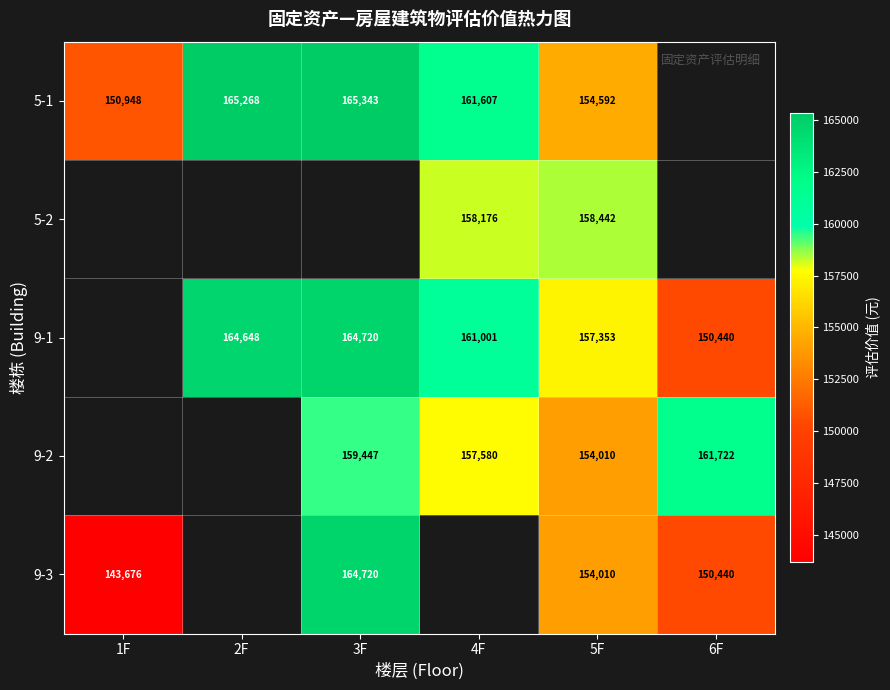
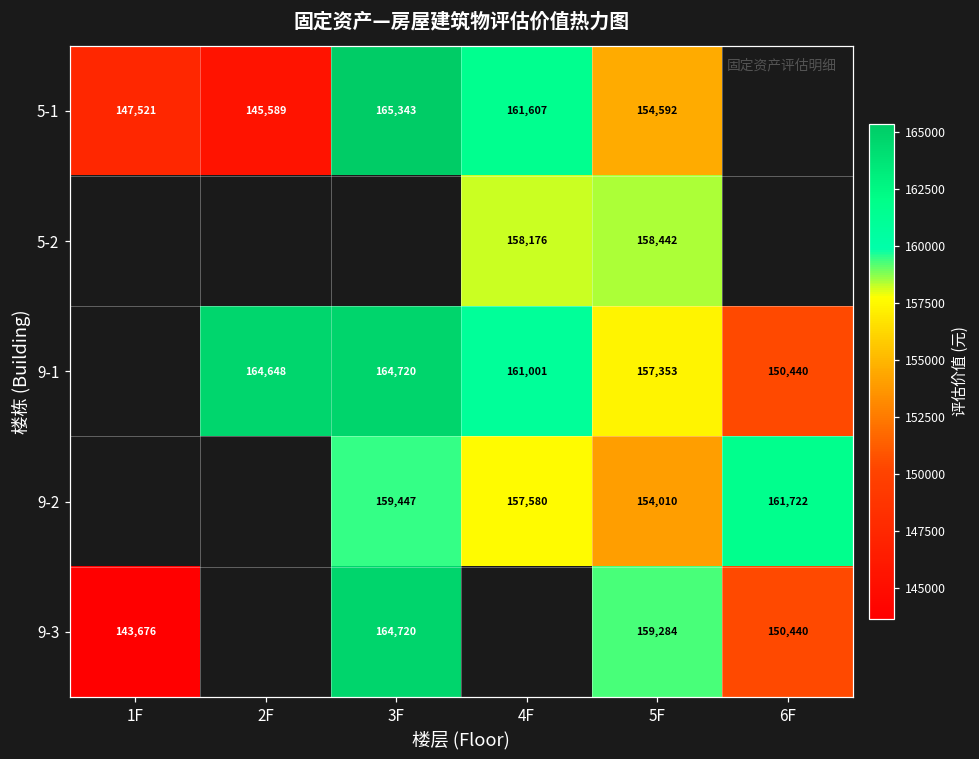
  {
    "5-1": {
-     "1F": "150,948",
-     "2F": "165,268",
+     "1F": "147,521",
+     "2F": "145,589",
      "3F": "165,343",
      "4F": "161,607",
      "5F": "154,592"
    },
    "5-2": {
      "4F": "158,176",
      "5F": "158,442"
    },
    "9-1": {
      "2F": "164,648",
      "3F": "164,720",
      "4F": "161,001",
      "5F": "157,353",
      "6F": "150,440"
    },
    "9-2": {
      "3F": "159,447",
      "4F": "157,580",
      "5F": "154,010",
      "6F": "161,722"
    },
    "9-3": {
      "1F": "143,676",
      "3F": "164,720",
-     "5F": "154,010",
+     "5F": "159,284",
      "6F": "150,440"
    }
  }
